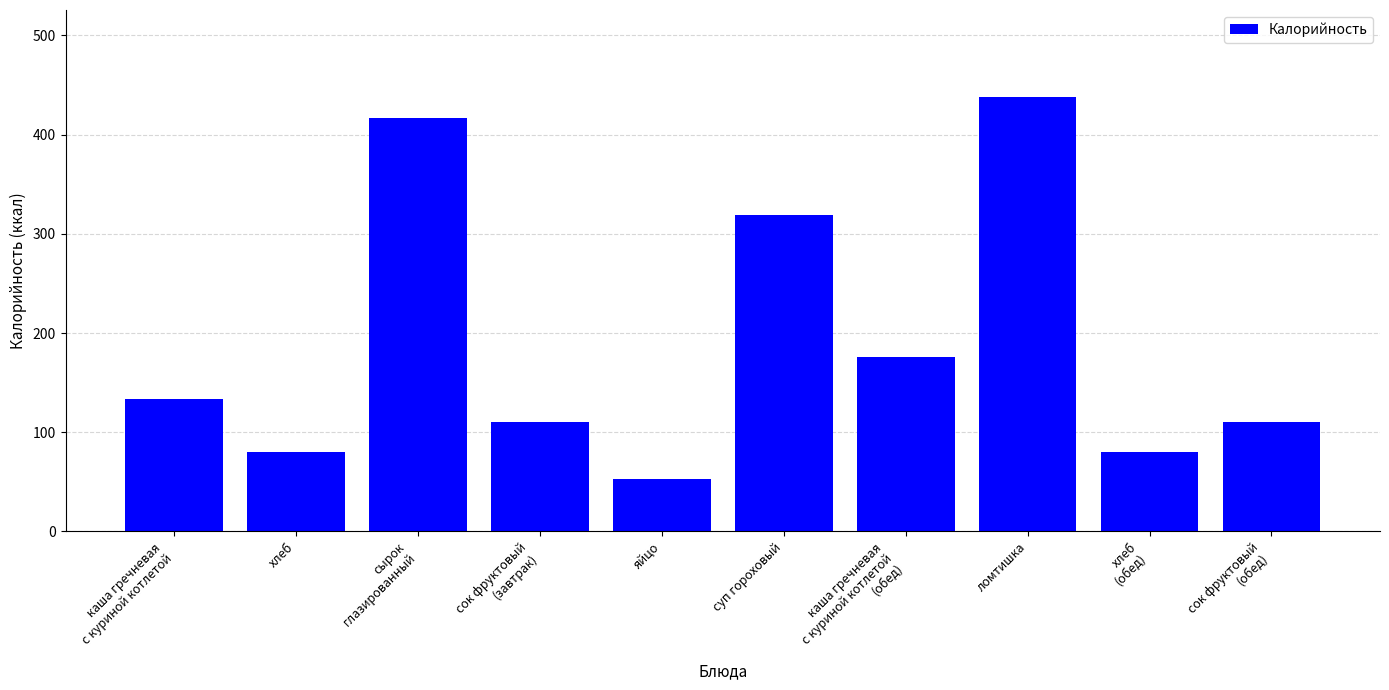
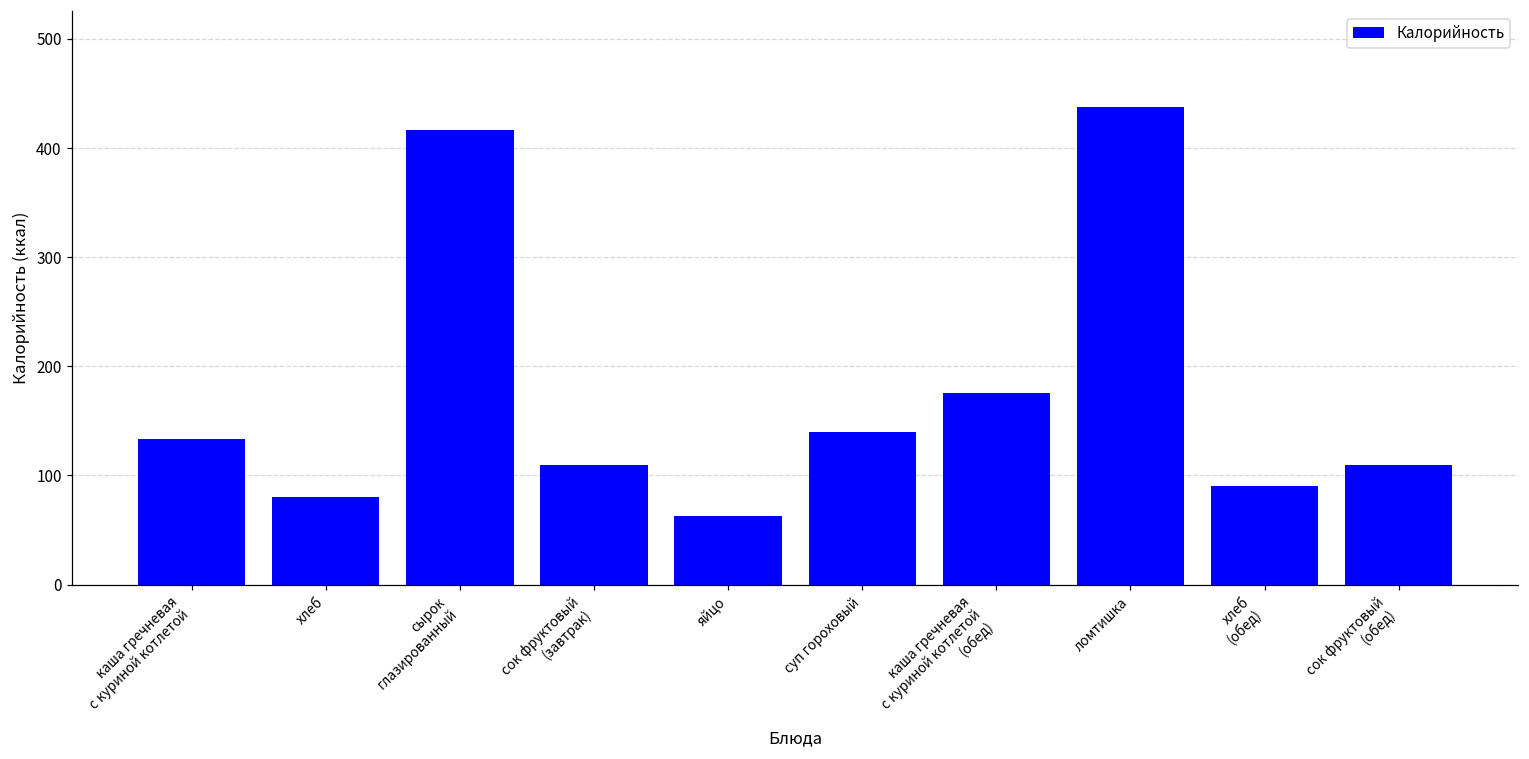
  {
    "каша гречневая с куриной котлетой": 130,
    "хлеб": 80,
    "сырок глазированный": 420,
    "сок фруктовый (завтрак)": 110,
-   "яйцо": 50,
-   "суп гороховый": 320,
+   "яйцо": 60,
+   "суп гороховый": 140,
    "каша гречневая с куриной котлетой (обед)": 180,
    "ломтишка": 440,
-   "хлеб (обед)": 80,
+   "хлеб (обед)": 90,
    "сок фруктовый (обед)": 110
  }
